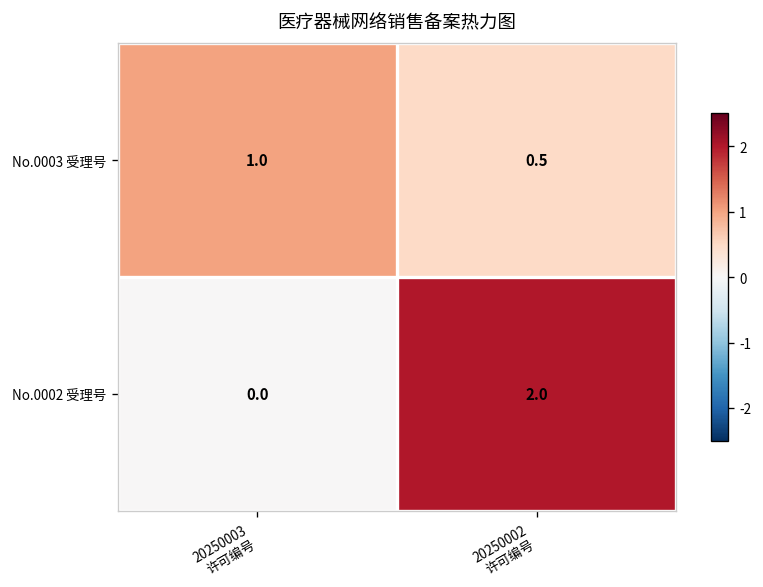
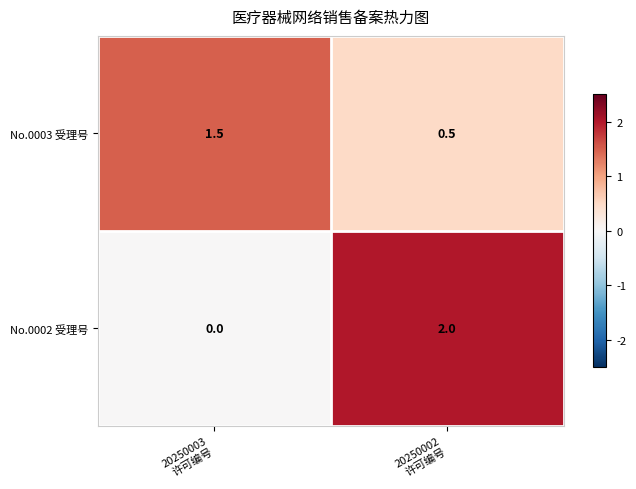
  {
    "No.0003 受理号": {
-     "20250003 许可编号": 1.0,
+     "20250003 许可编号": 1.5,
      "20250002 许可编号": 0.5
    },
    "No.0002 受理号": {
      "20250003 许可编号": 0.0,
      "20250002 许可编号": 2.0
    }
  }
